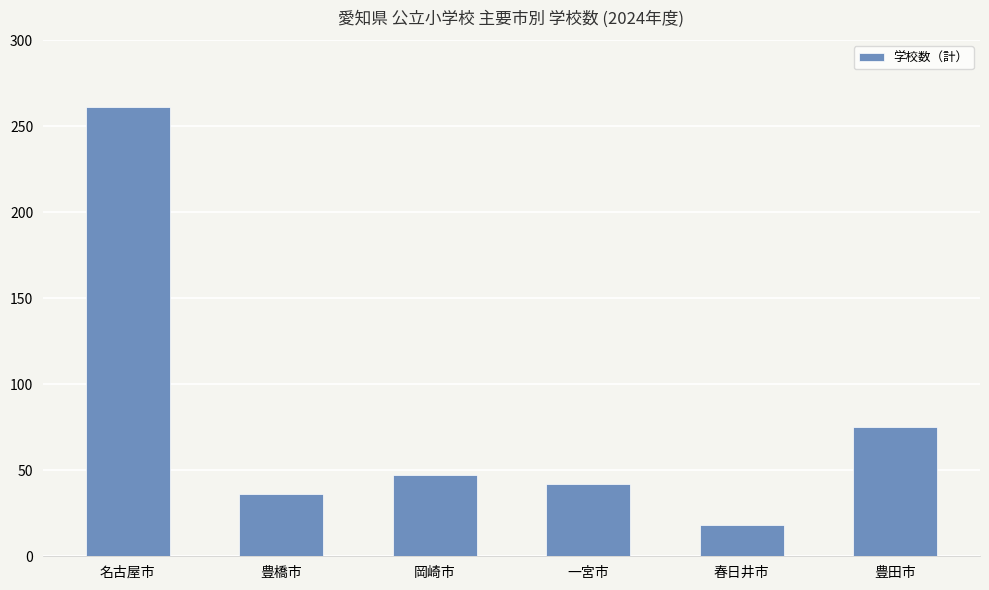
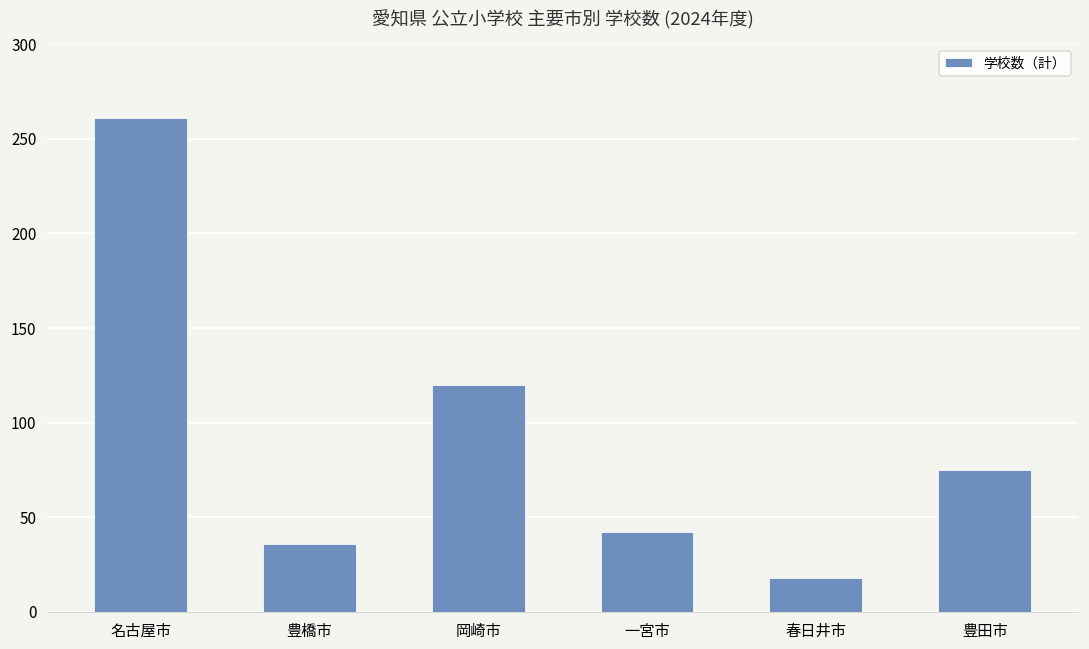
  {
    "名古屋市": 261,
    "豊橋市": 36,
-   "岡崎市": 47,
+   "岡崎市": 120,
    "一宮市": 42,
    "春日井市": 18,
    "豊田市": 75
  }
